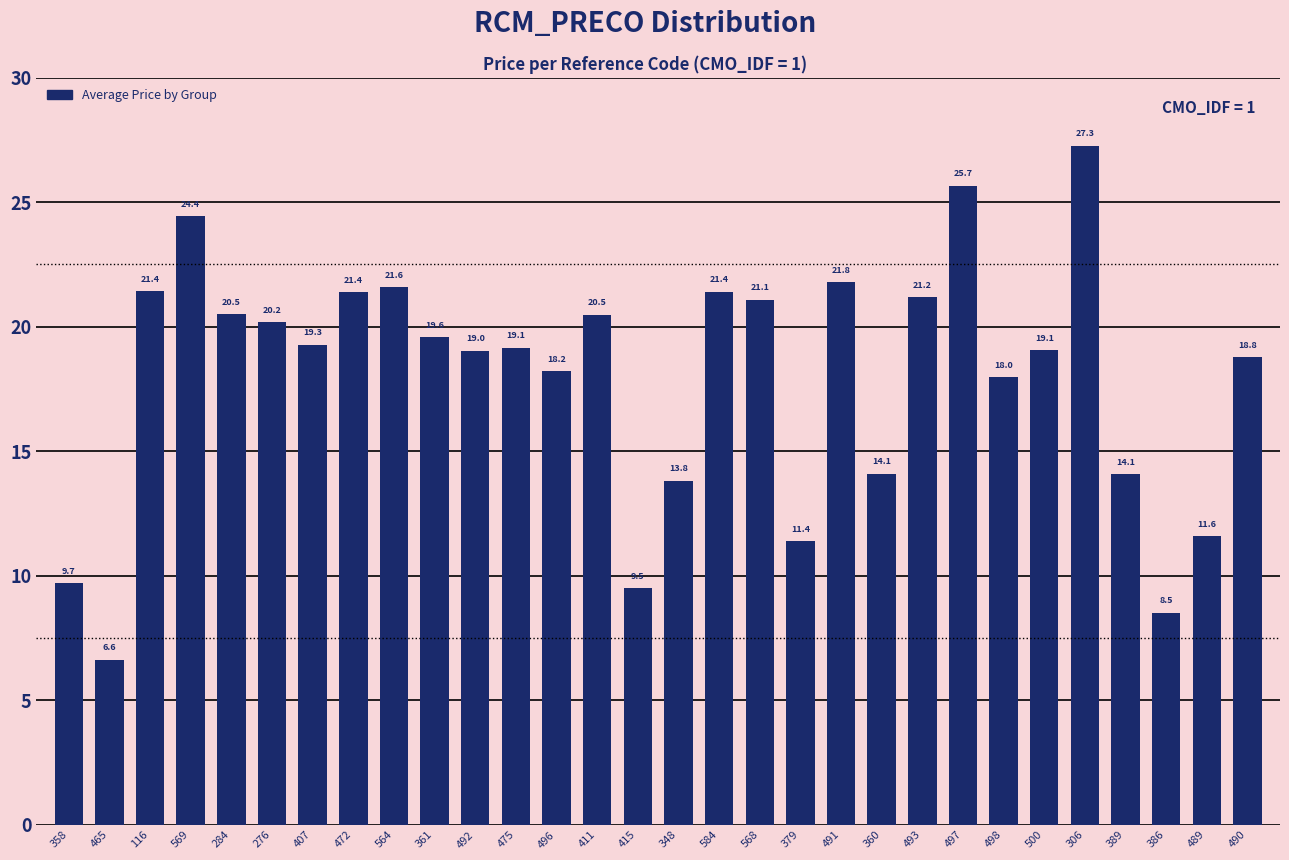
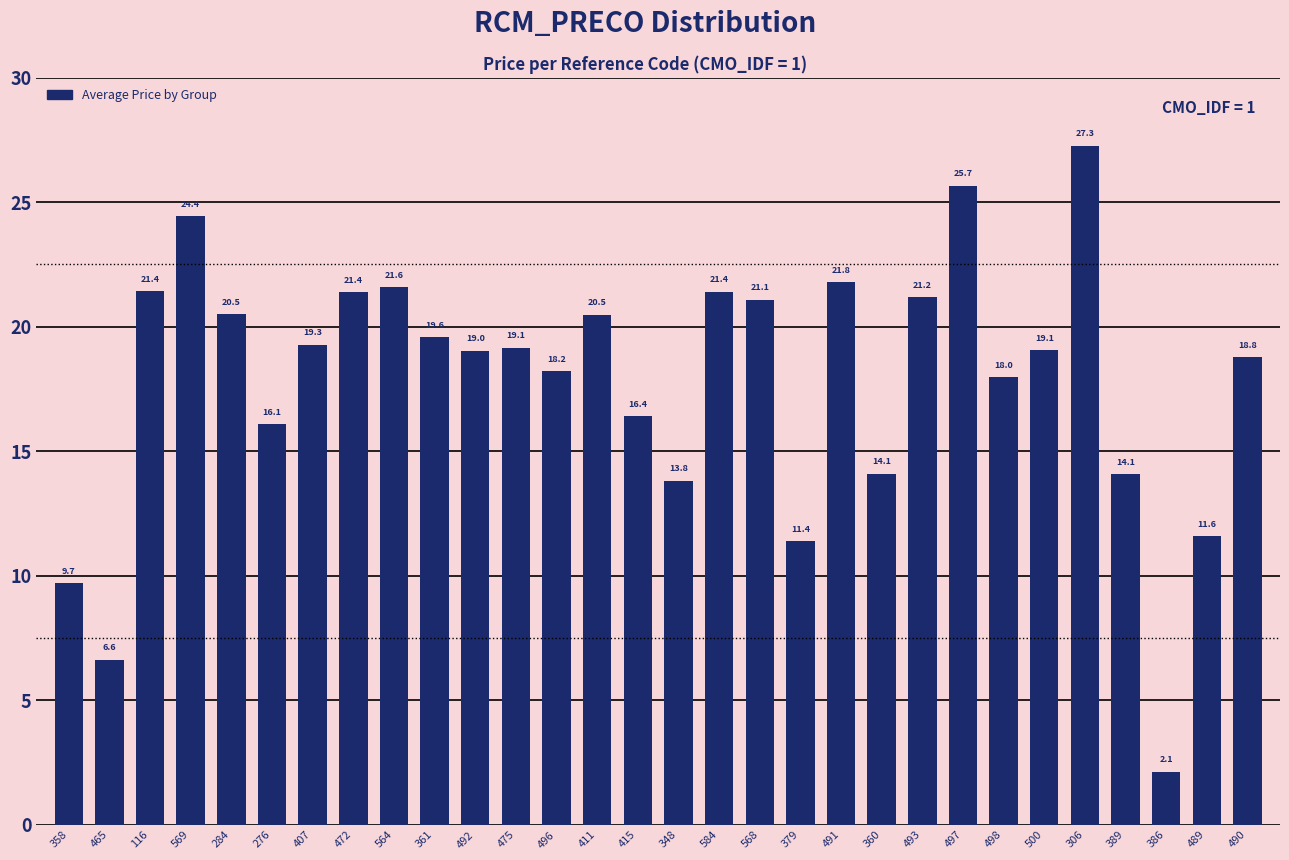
  {
    "358": 9.7,
    "465": 6.6,
    "116": 21.4,
    "569": 24.4,
    "284": 20.5,
-   "276": 20.2,
+   "276": 16.1,
    "407": 19.3,
    "472": 21.4,
    "564": 21.6,
    "361": 19.6,
    "492": 19.0,
    "475": 19.1,
    "496": 18.2,
    "411": 20.5,
-   "415": 9.5,
+   "415": 16.4,
    "348": 13.8,
    "584": 21.4,
    "568": 21.1,
    "379": 11.4,
    "491": 21.8,
    "360": 14.1,
    "493": 21.2,
    "497": 25.7,
    "498": 18.0,
    "500": 19.1,
    "306": 27.3,
    "389": 14.1,
-   "386": 8.5,
+   "386": 2.1,
    "489": 11.6,
    "490": 18.8
  }
